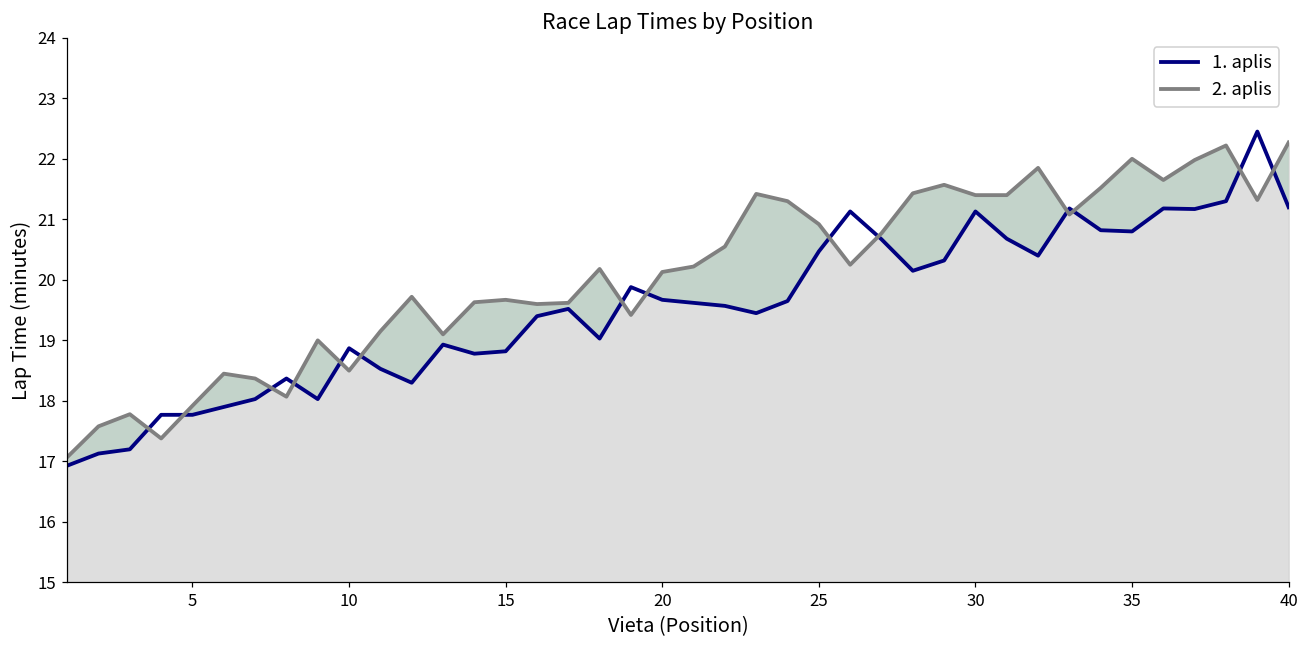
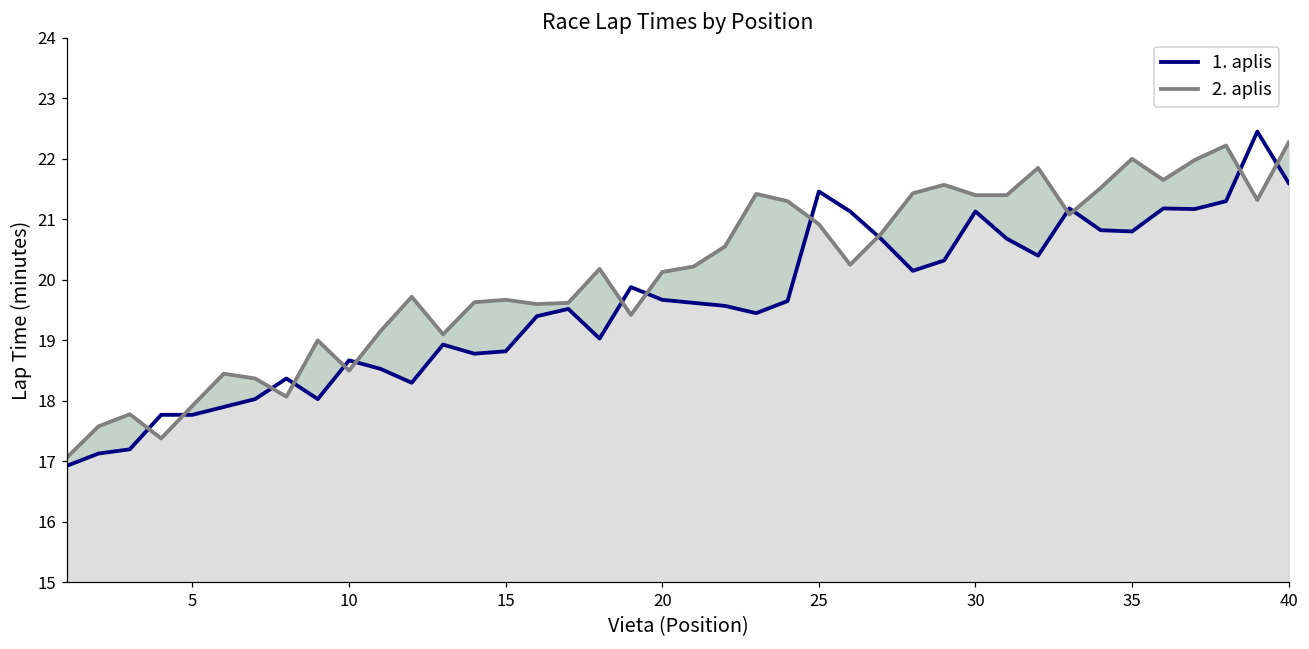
  {
    "1. aplis": {
      "5": 17.8,
-     "10": 18.9,
+     "10": 18.7,
      "15": 18.8,
      "20": 19.7,
-     "25": 20.5,
+     "25": 21.5,
      "30": 21.1,
      "35": 20.8,
-     "40": 21.2
+     "40": 21.6
    },
    "2. aplis": {
      "5": 17.9,
      "10": 18.5,
      "15": 19.7,
      "20": 20.1,
      "25": 20.9,
      "30": 21.4,
      "35": 22.0,
      "40": 22.3
    }
  }
